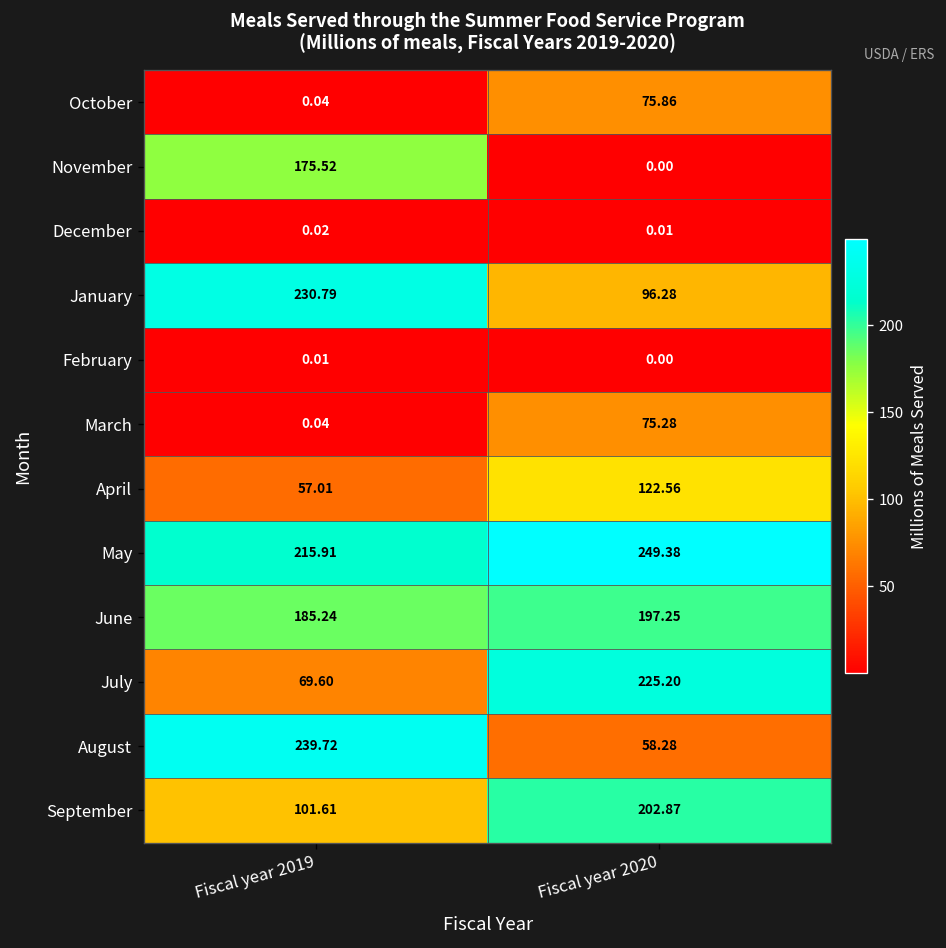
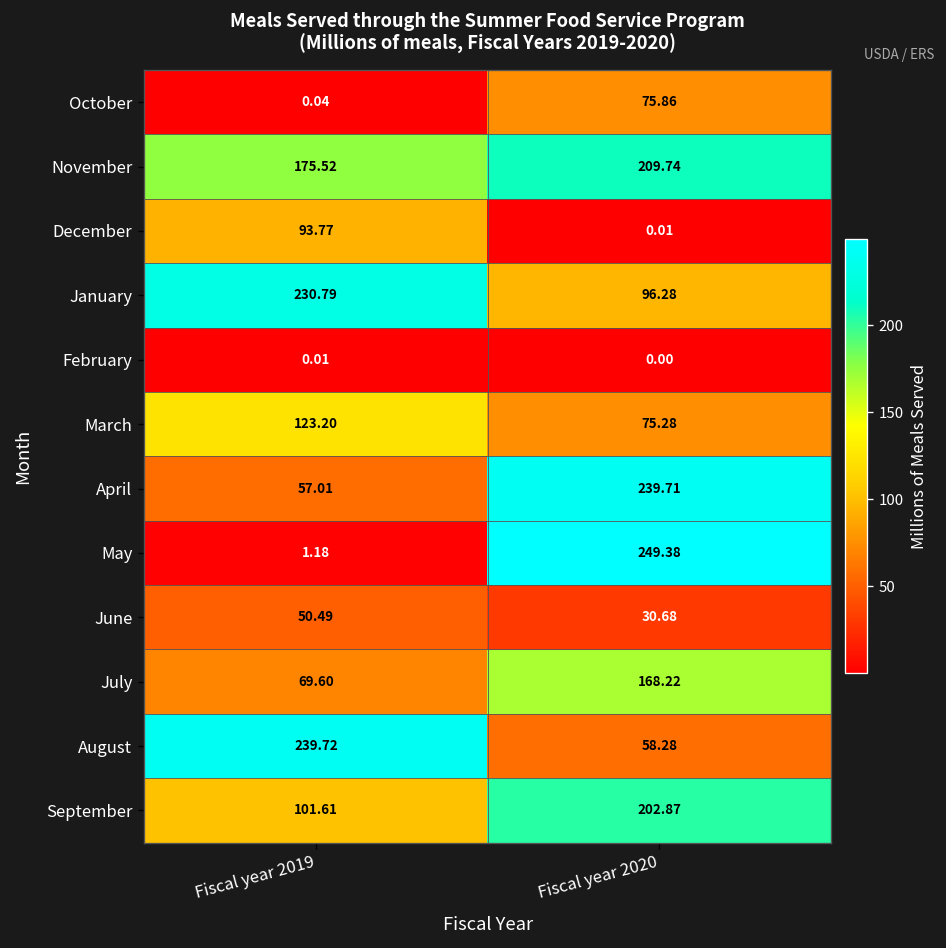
  {
    "October": {
      "Fiscal year 2019": 0.04,
      "Fiscal year 2020": 75.86
    },
    "November": {
      "Fiscal year 2019": 175.52,
-     "Fiscal year 2020": 0.00
+     "Fiscal year 2020": 209.74
    },
    "December": {
-     "Fiscal year 2019": 0.02,
+     "Fiscal year 2019": 93.77,
      "Fiscal year 2020": 0.01
    },
    "January": {
      "Fiscal year 2019": 230.79,
      "Fiscal year 2020": 96.28
    },
    "February": {
      "Fiscal year 2019": 0.01,
      "Fiscal year 2020": 0.00
    },
    "March": {
-     "Fiscal year 2019": 0.04,
+     "Fiscal year 2019": 123.20,
      "Fiscal year 2020": 75.28
    },
    "April": {
      "Fiscal year 2019": 57.01,
-     "Fiscal year 2020": 122.56
+     "Fiscal year 2020": 239.71
    },
    "May": {
-     "Fiscal year 2019": 215.91,
+     "Fiscal year 2019": 1.18,
      "Fiscal year 2020": 249.38
    },
    "June": {
-     "Fiscal year 2019": 185.24,
-     "Fiscal year 2020": 197.25
+     "Fiscal year 2019": 50.49,
+     "Fiscal year 2020": 30.68
    },
    "July": {
      "Fiscal year 2019": 69.60,
-     "Fiscal year 2020": 225.20
+     "Fiscal year 2020": 168.22
    },
    "August": {
      "Fiscal year 2019": 239.72,
      "Fiscal year 2020": 58.28
    },
    "September": {
      "Fiscal year 2019": 101.61,
      "Fiscal year 2020": 202.87
    }
  }
